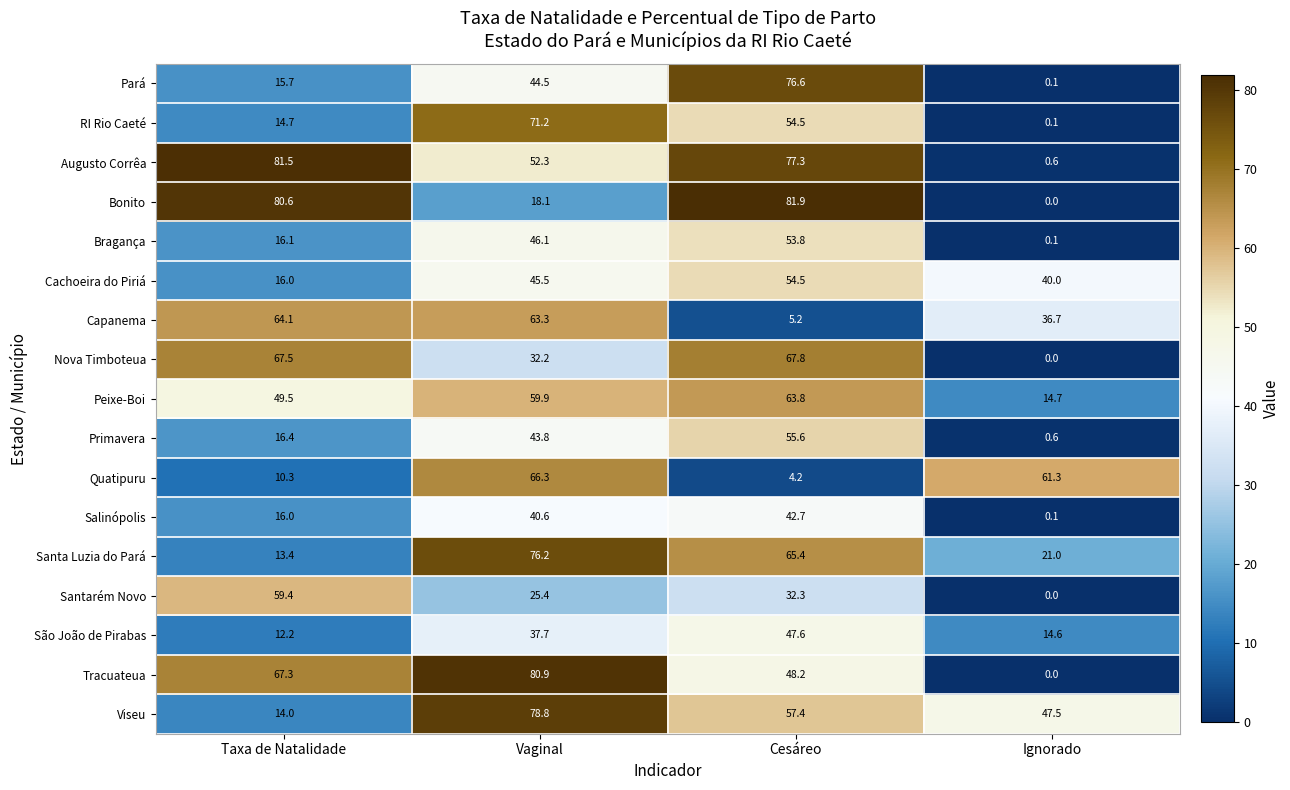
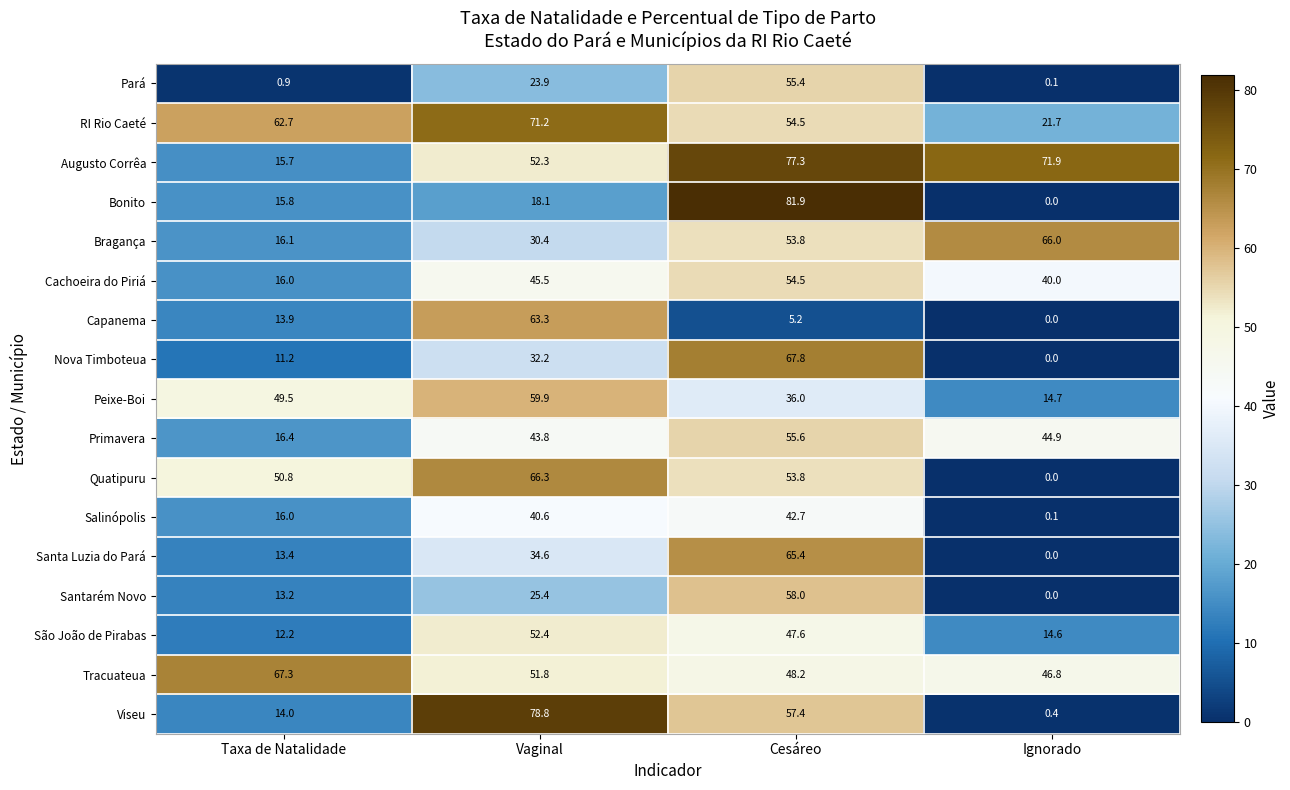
  {
    "Pará": {
-     "Taxa de Natalidade": 15.7,
-     "Vaginal": 44.5,
-     "Cesáreo": 76.6,
+     "Taxa de Natalidade": 0.9,
+     "Vaginal": 23.9,
+     "Cesáreo": 55.4,
      "Ignorado": 0.1
    },
    "RI Rio Caeté": {
-     "Taxa de Natalidade": 14.7,
+     "Taxa de Natalidade": 62.7,
      "Vaginal": 71.2,
      "Cesáreo": 54.5,
-     "Ignorado": 0.1
+     "Ignorado": 21.7
    },
    "Augusto Corrêa": {
-     "Taxa de Natalidade": 81.5,
+     "Taxa de Natalidade": 15.7,
      "Vaginal": 52.3,
      "Cesáreo": 77.3,
-     "Ignorado": 0.6
+     "Ignorado": 71.9
    },
    "Bonito": {
-     "Taxa de Natalidade": 80.6,
+     "Taxa de Natalidade": 15.8,
      "Vaginal": 18.1,
      "Cesáreo": 81.9,
      "Ignorado": 0.0
    },
    "Bragança": {
      "Taxa de Natalidade": 16.1,
-     "Vaginal": 46.1,
+     "Vaginal": 30.4,
      "Cesáreo": 53.8,
-     "Ignorado": 0.1
+     "Ignorado": 66.0
    },
    "Cachoeira do Piriá": {
      "Taxa de Natalidade": 16.0,
      "Vaginal": 45.5,
      "Cesáreo": 54.5,
      "Ignorado": 40.0
    },
    "Capanema": {
-     "Taxa de Natalidade": 64.1,
+     "Taxa de Natalidade": 13.9,
      "Vaginal": 63.3,
      "Cesáreo": 5.2,
-     "Ignorado": 36.7
+     "Ignorado": 0.0
    },
    "Nova Timboteua": {
-     "Taxa de Natalidade": 67.5,
+     "Taxa de Natalidade": 11.2,
      "Vaginal": 32.2,
      "Cesáreo": 67.8,
      "Ignorado": 0.0
    },
    "Peixe-Boi": {
      "Taxa de Natalidade": 49.5,
      "Vaginal": 59.9,
-     "Cesáreo": 63.8,
+     "Cesáreo": 36.0,
      "Ignorado": 14.7
    },
    "Primavera": {
      "Taxa de Natalidade": 16.4,
      "Vaginal": 43.8,
      "Cesáreo": 55.6,
-     "Ignorado": 0.6
+     "Ignorado": 44.9
    },
    "Quatipuru": {
-     "Taxa de Natalidade": 10.3,
+     "Taxa de Natalidade": 50.8,
      "Vaginal": 66.3,
-     "Cesáreo": 4.2,
-     "Ignorado": 61.3
+     "Cesáreo": 53.8,
+     "Ignorado": 0.0
    },
    "Salinópolis": {
      "Taxa de Natalidade": 16.0,
      "Vaginal": 40.6,
      "Cesáreo": 42.7,
      "Ignorado": 0.1
    },
    "Santa Luzia do Pará": {
      "Taxa de Natalidade": 13.4,
-     "Vaginal": 76.2,
+     "Vaginal": 34.6,
      "Cesáreo": 65.4,
-     "Ignorado": 21.0
+     "Ignorado": 0.0
    },
    "Santarém Novo": {
-     "Taxa de Natalidade": 59.4,
+     "Taxa de Natalidade": 13.2,
      "Vaginal": 25.4,
-     "Cesáreo": 32.3,
+     "Cesáreo": 58.0,
      "Ignorado": 0.0
    },
    "São João de Pirabas": {
      "Taxa de Natalidade": 12.2,
-     "Vaginal": 37.7,
+     "Vaginal": 52.4,
      "Cesáreo": 47.6,
      "Ignorado": 14.6
    },
    "Tracuateua": {
      "Taxa de Natalidade": 67.3,
-     "Vaginal": 80.9,
+     "Vaginal": 51.8,
      "Cesáreo": 48.2,
-     "Ignorado": 0.0
+     "Ignorado": 46.8
    },
    "Viseu": {
      "Taxa de Natalidade": 14.0,
      "Vaginal": 78.8,
      "Cesáreo": 57.4,
-     "Ignorado": 47.5
+     "Ignorado": 0.4
    }
  }
